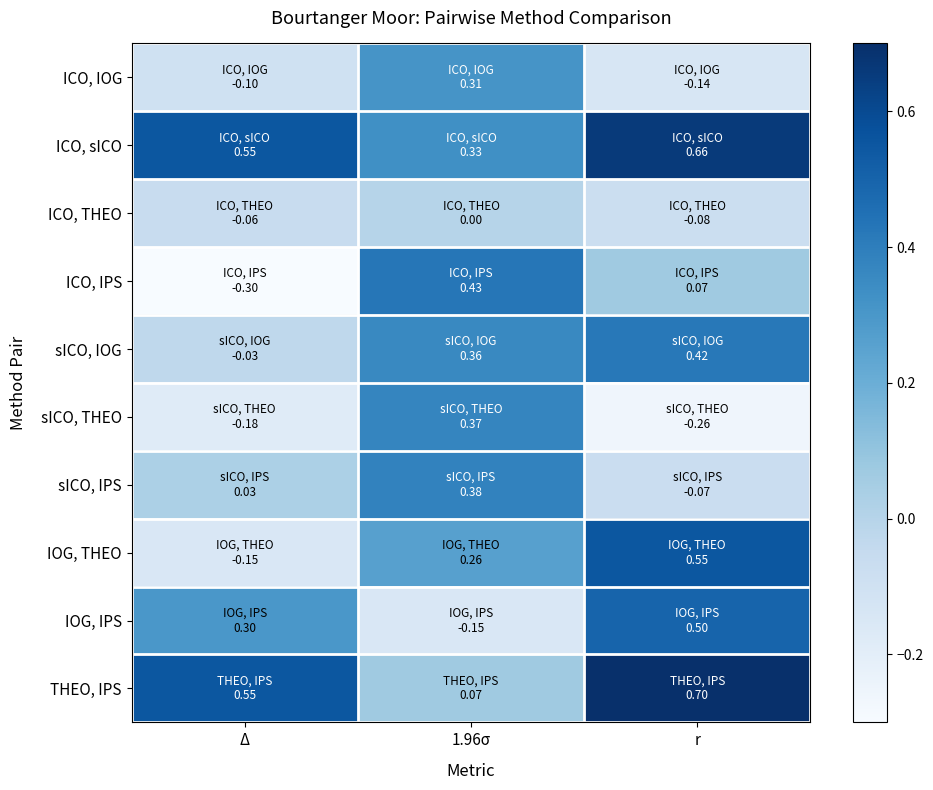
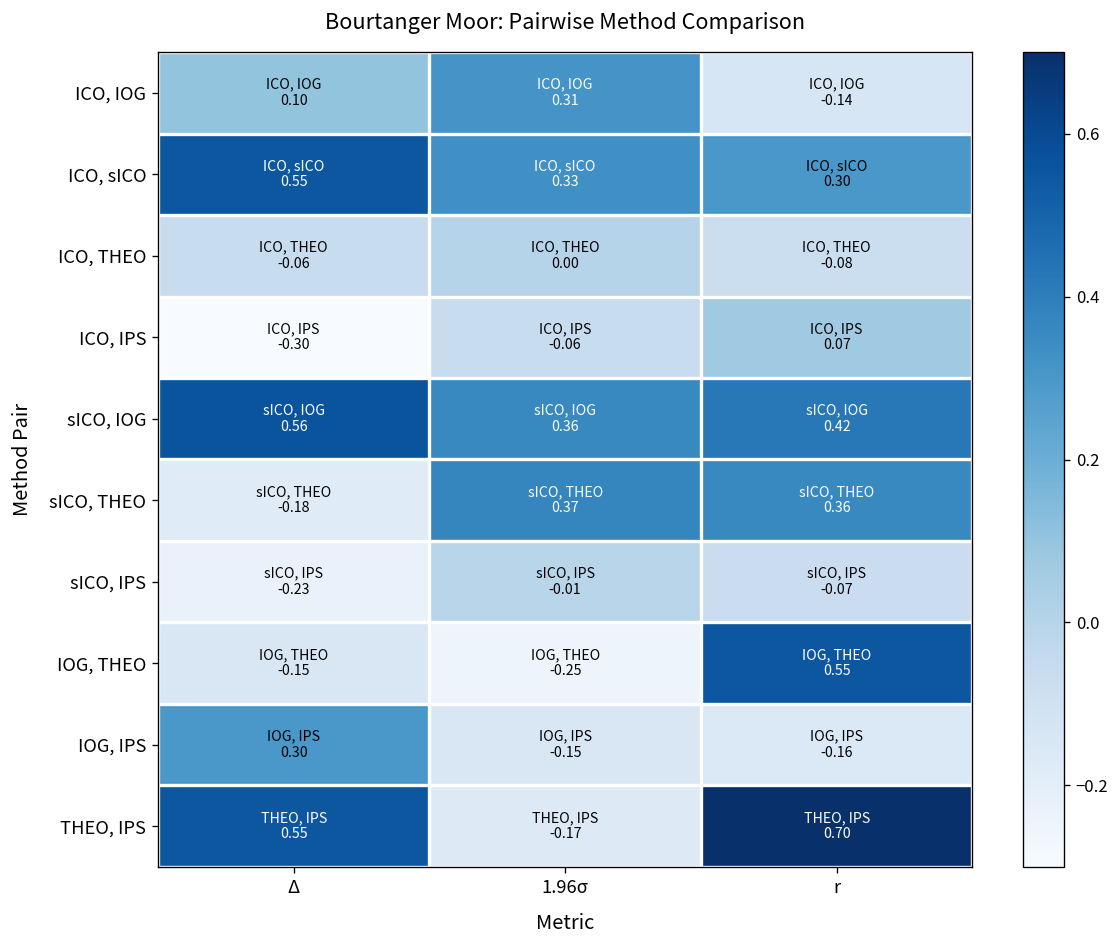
  {
    "ICO, IOG": {
-     "Δ": -0.10,
+     "Δ": 0.10,
      "1.96σ": 0.31,
      "r": -0.14
    },
    "ICO, sICO": {
      "Δ": 0.55,
      "1.96σ": 0.33,
-     "r": 0.66
+     "r": 0.30
    },
    "ICO, THEO": {
      "Δ": -0.06,
      "1.96σ": 0.00,
      "r": -0.08
    },
    "ICO, IPS": {
      "Δ": -0.30,
-     "1.96σ": 0.43,
+     "1.96σ": -0.06,
      "r": 0.07
    },
    "sICO, IOG": {
-     "Δ": -0.03,
+     "Δ": 0.56,
      "1.96σ": 0.36,
      "r": 0.42
    },
    "sICO, THEO": {
      "Δ": -0.18,
      "1.96σ": 0.37,
-     "r": -0.26
+     "r": 0.36
    },
    "sICO, IPS": {
-     "Δ": 0.03,
-     "1.96σ": 0.38,
+     "Δ": -0.23,
+     "1.96σ": -0.01,
      "r": -0.07
    },
    "IOG, THEO": {
      "Δ": -0.15,
-     "1.96σ": 0.26,
+     "1.96σ": -0.25,
      "r": 0.55
    },
    "IOG, IPS": {
      "Δ": 0.30,
      "1.96σ": -0.15,
-     "r": 0.50
+     "r": -0.16
    },
    "THEO, IPS": {
      "Δ": 0.55,
-     "1.96σ": 0.07,
+     "1.96σ": -0.17,
      "r": 0.70
    }
  }
